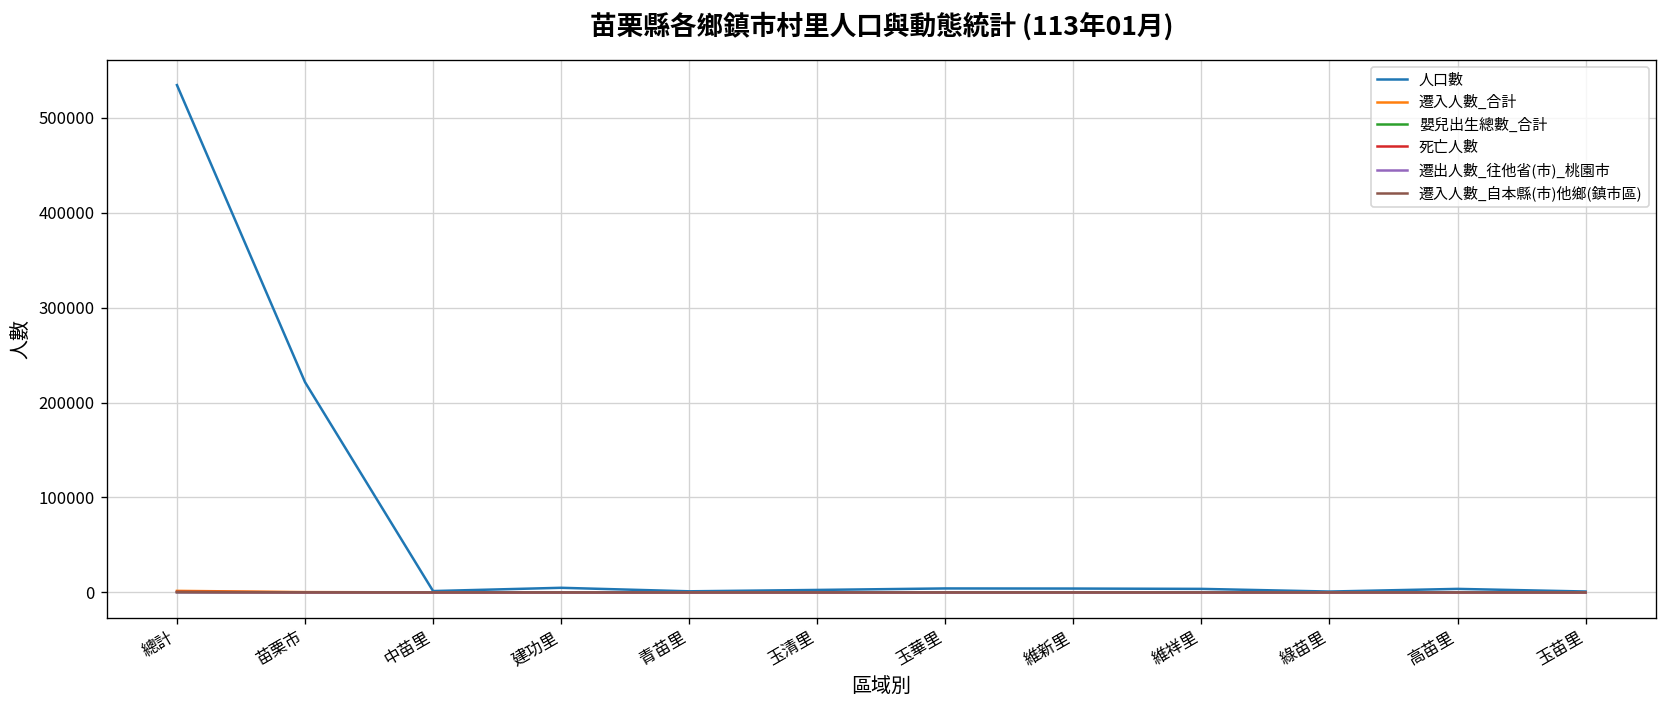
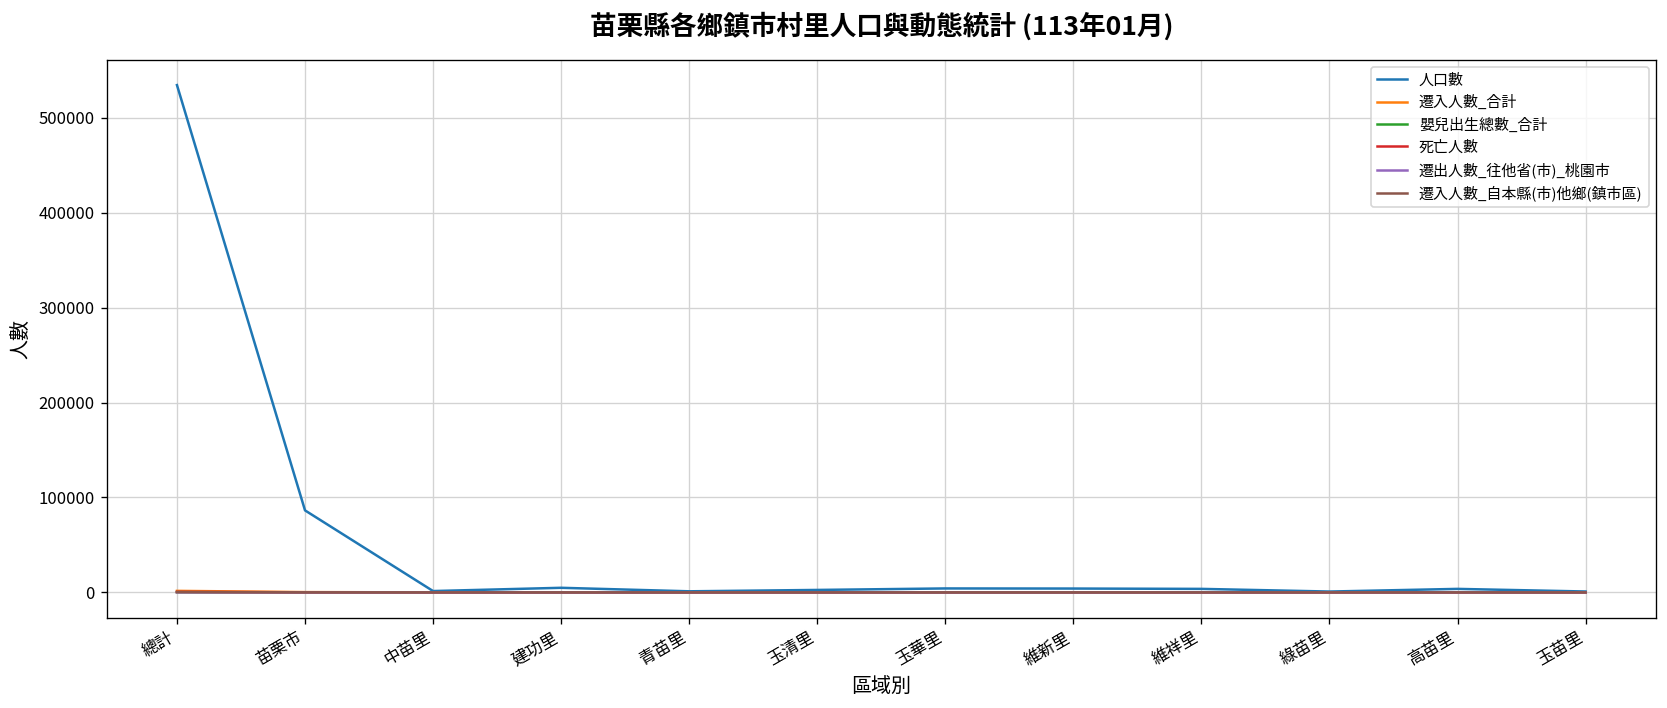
  {
    "人口數": {
      "總計": 530000,
-     "苗栗市": 220000,
+     "苗栗市": 90000,
      "建功里": 0,
      "玉華里": 0,
      "維新里": 0,
      "維祥里": 0,
      "高苗里": 0
    }
  }
